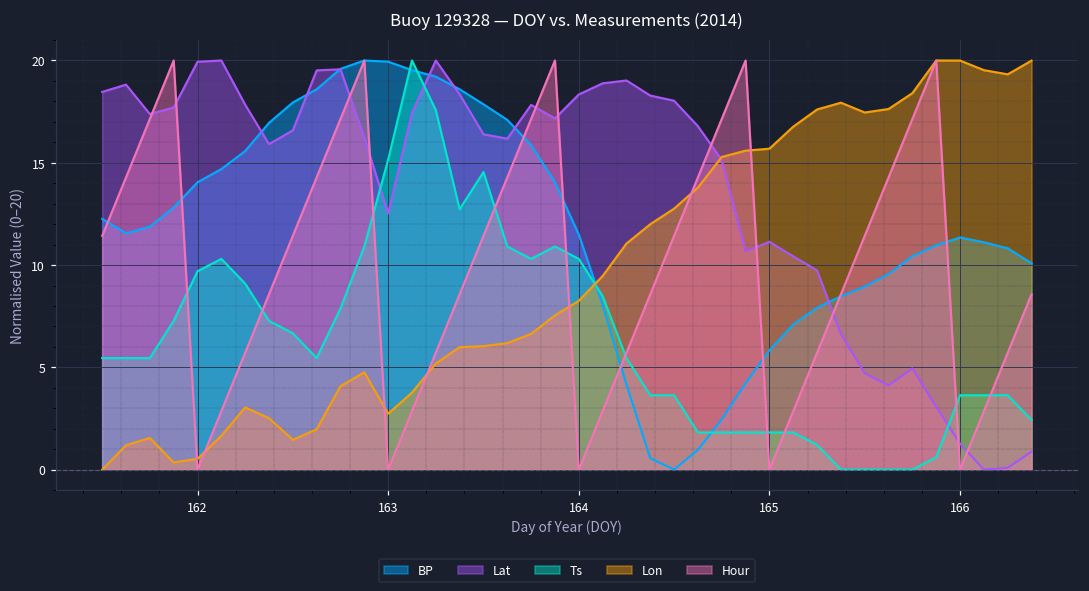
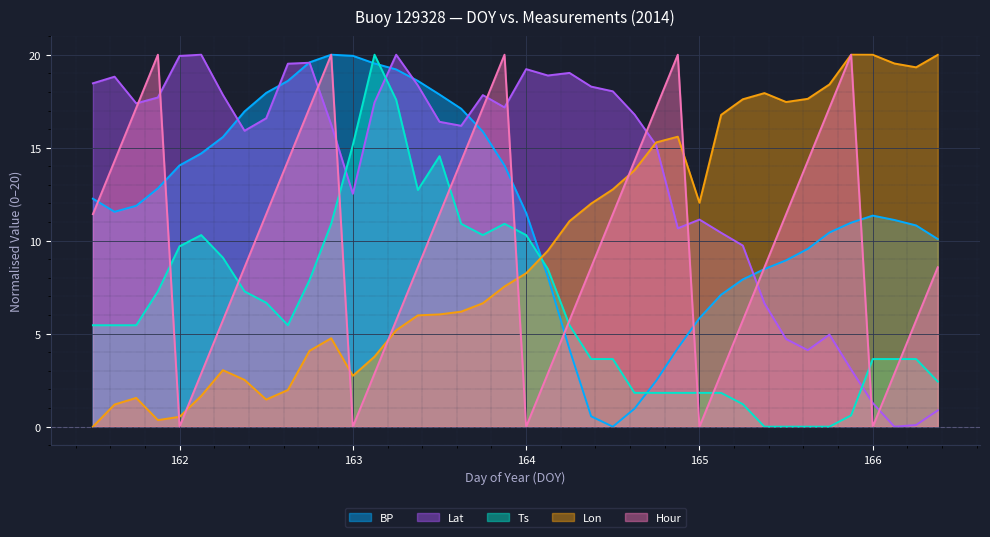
  {
    "Lat": {
      "162": 19.9,
      "163": 12.5,
-     "164": 18.3,
+     "164": 19.2,
      "165": 11.1,
      "166": 1.3
    },
    "Lon": {
      "162": 0.5,
      "163": 2.7,
      "164": 8.3,
-     "165": 15.7,
+     "165": 12.0,
      "166": 20.0
    },
    "Hour": {
      "162": 0.0,
      "163": 0.0,
      "164": 0.0,
      "165": 0.0,
      "166": 0.0
    }
  }
